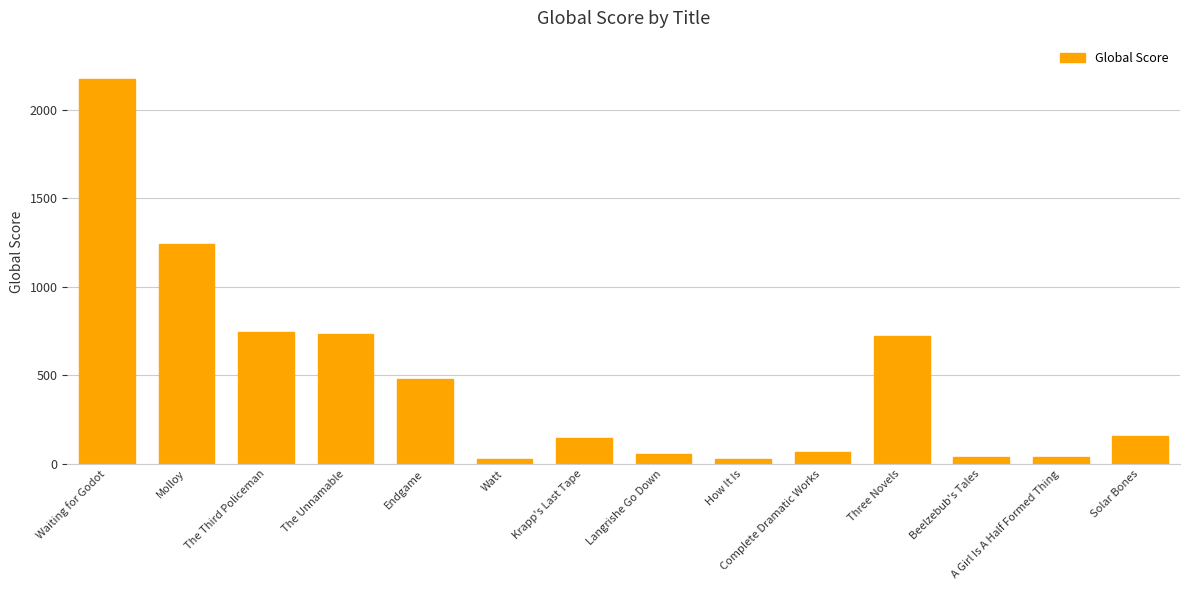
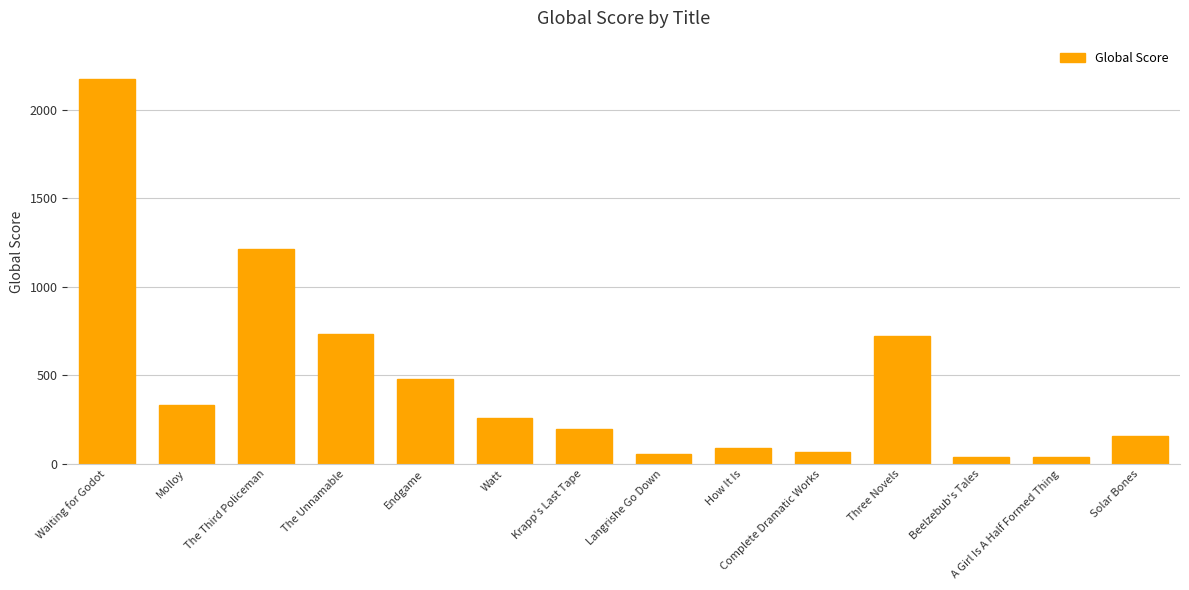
  {
    "Waiting for Godot": 2180,
-   "Molloy": 1240,
-   "The Third Policeman": 750,
+   "Molloy": 330,
+   "The Third Policeman": 1220,
    "The Unnamable": 730,
    "Endgame": 480,
-   "Watt": 30,
-   "Krapp's Last Tape": 150,
+   "Watt": 260,
+   "Krapp's Last Tape": 200,
    "Langrishe Go Down": 60,
-   "How It Is": 30,
+   "How It Is": 90,
    "Complete Dramatic Works": 70,
    "Three Novels": 720,
    "Beelzebub's Tales": 40,
    "A Girl Is A Half Formed Thing": 40,
    "Solar Bones": 160
  }
